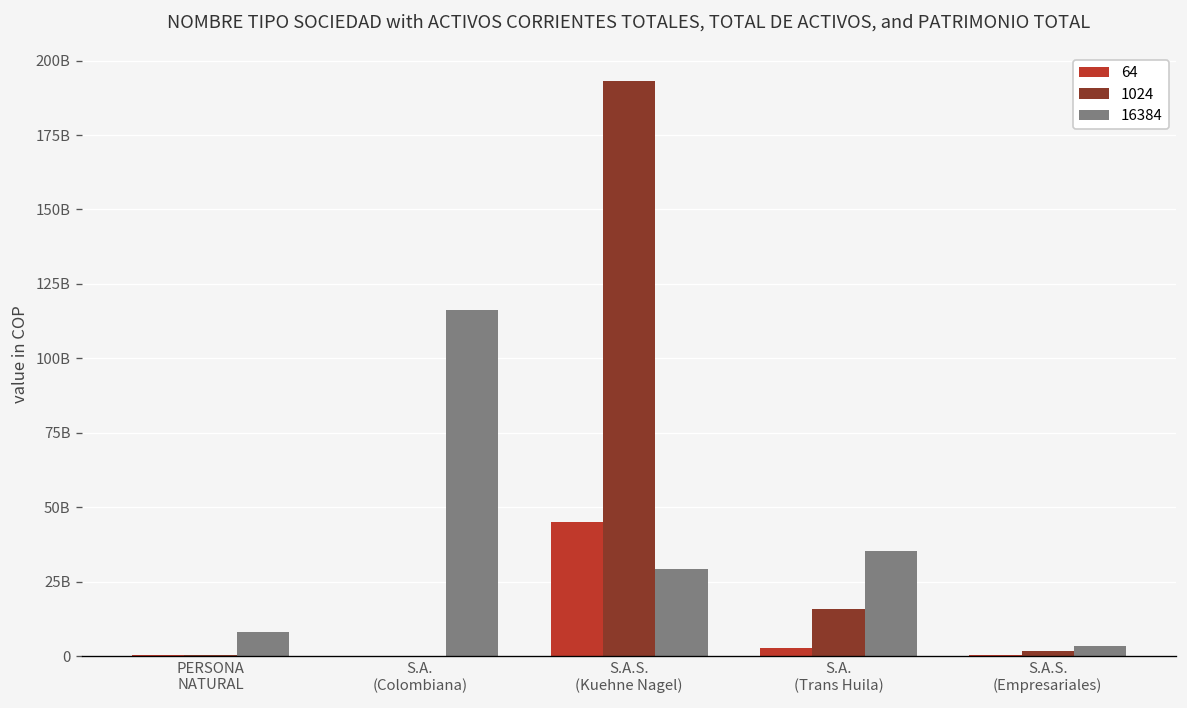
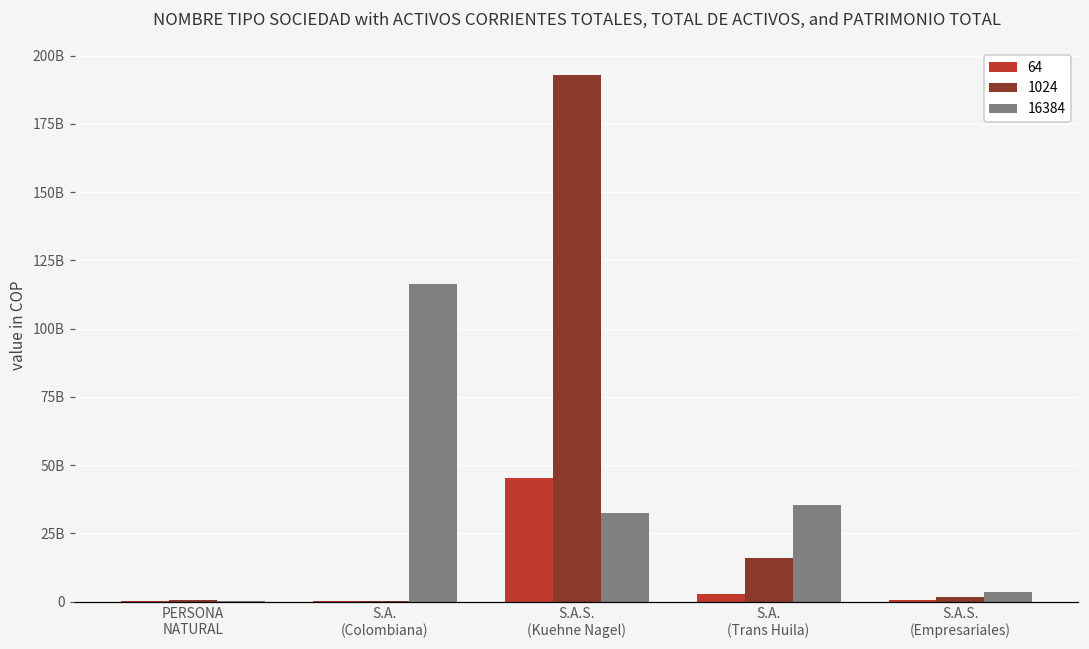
  {
    "16384": {
-     "PERSONA NATURAL": 8000000000,
+     "PERSONA NATURAL": 0,
      "S.A. (Colombiana)": 116000000000,
-     "S.A.S. (Kuehne Nagel)": 29000000000,
+     "S.A.S. (Kuehne Nagel)": 33000000000,
      "S.A. (Trans Huila)": 35000000000,
      "S.A.S. (Empresariales)": 3000000000
    }
  }
